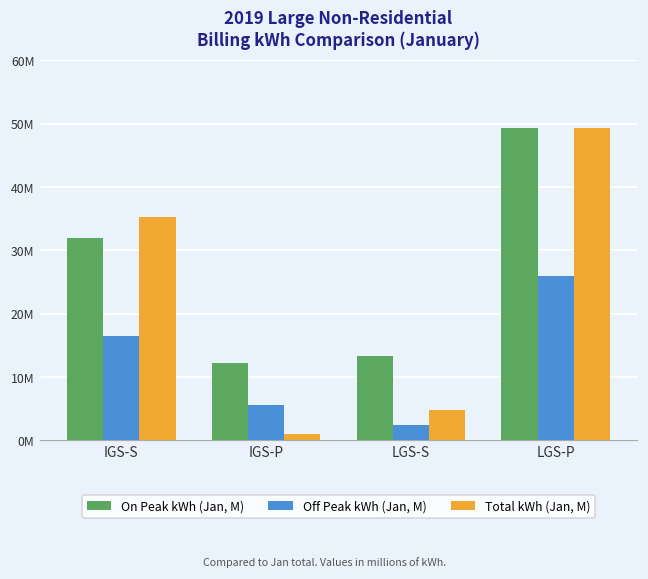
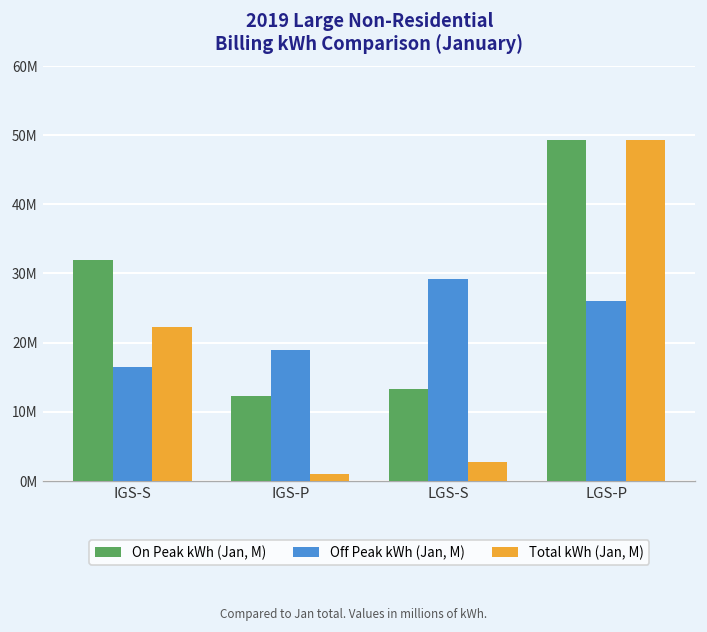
  {
    "On Peak kWh (Jan, M)": {
      "IGS-S": 32000000,
      "IGS-P": 12000000,
      "LGS-S": 13000000,
      "LGS-P": 49000000
    },
    "Off Peak kWh (Jan, M)": {
      "IGS-S": 16000000,
-     "IGS-P": 6000000,
-     "LGS-S": 2000000,
+     "IGS-P": 19000000,
+     "LGS-S": 29000000,
      "LGS-P": 26000000
    },
    "Total kWh (Jan, M)": {
-     "IGS-S": 35000000,
+     "IGS-S": 22000000,
      "IGS-P": 1000000,
-     "LGS-S": 5000000,
+     "LGS-S": 3000000,
      "LGS-P": 49000000
    }
  }
